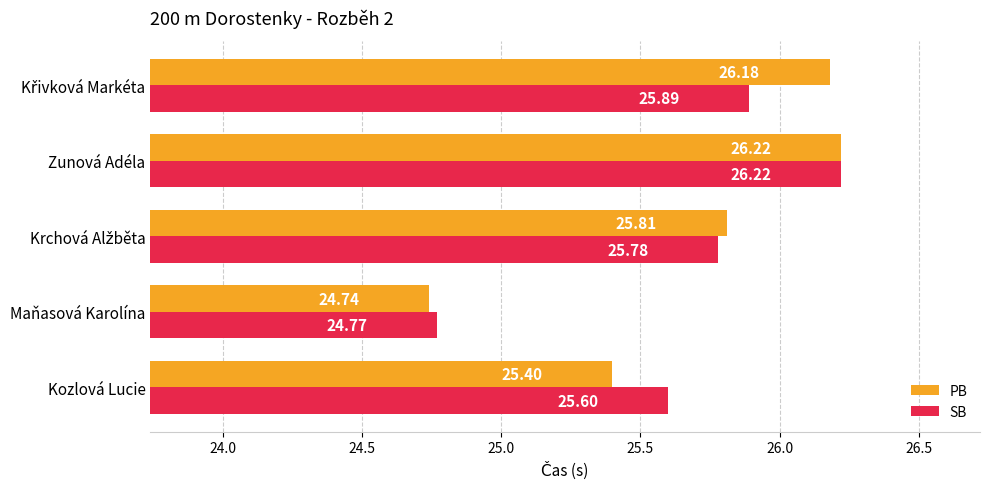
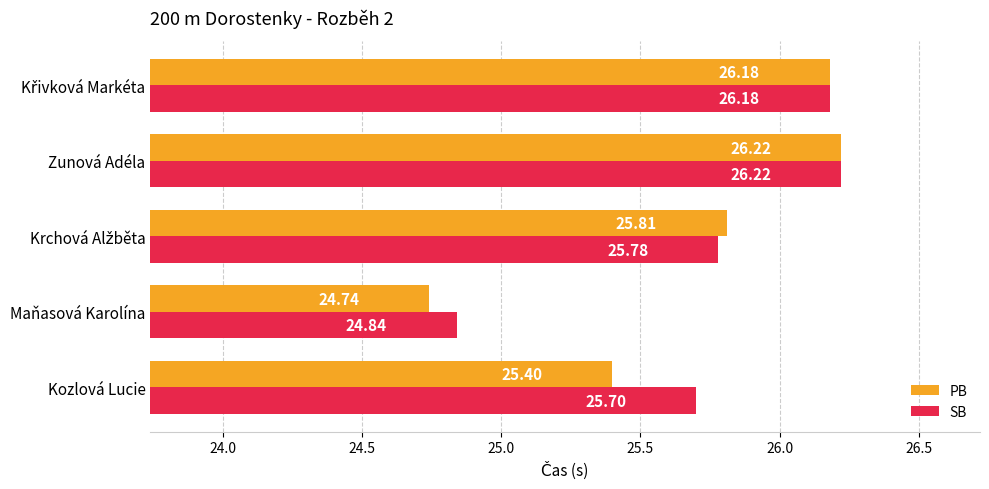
  {
    "PB": {
      "Křivková Markéta": 26.18,
      "Zunová Adéla": 26.22,
      "Krchová Alžběta": 25.81,
      "Maňasová Karolína": 24.74,
      "Kozlová Lucie": 25.40
    },
    "SB": {
-     "Křivková Markéta": 25.89,
+     "Křivková Markéta": 26.18,
      "Zunová Adéla": 26.22,
      "Krchová Alžběta": 25.78,
-     "Maňasová Karolína": 24.77,
-     "Kozlová Lucie": 25.60
+     "Maňasová Karolína": 24.84,
+     "Kozlová Lucie": 25.70
    }
  }
